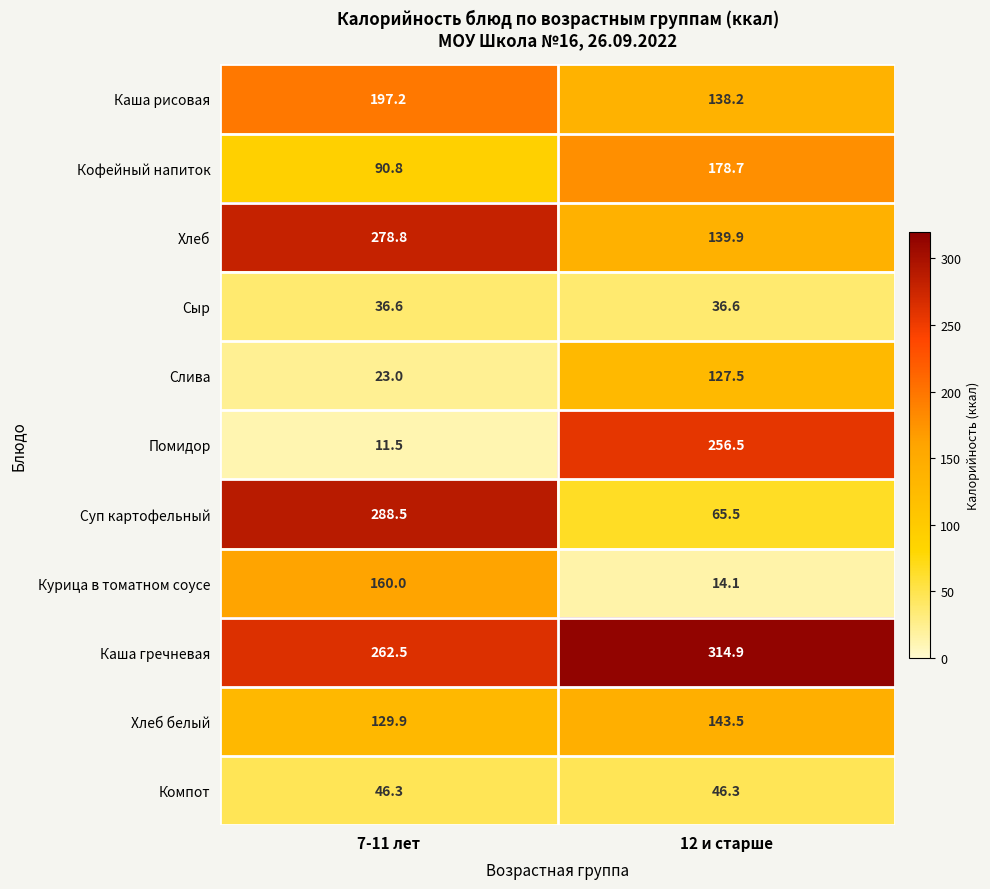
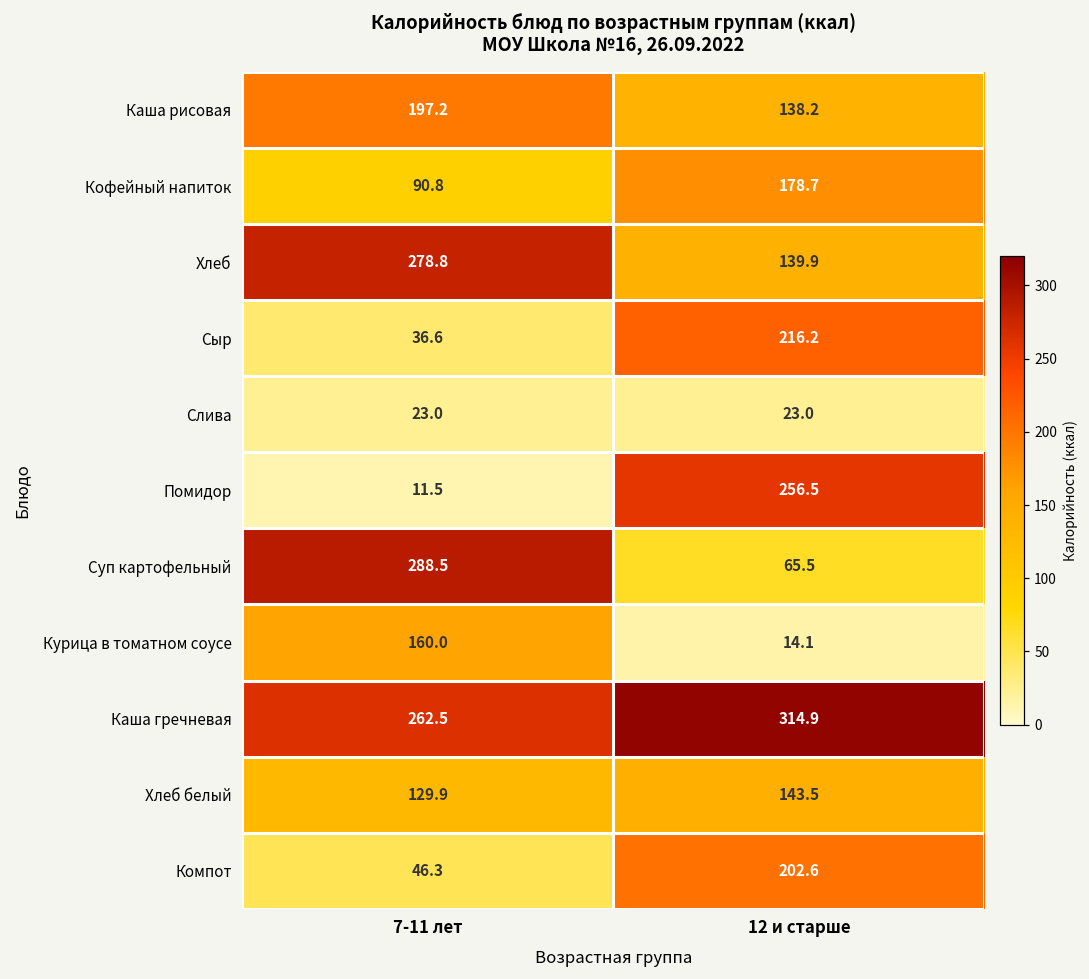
  {
    "Каша рисовая": {
      "7-11 лет": 197.2,
      "12 и старше": 138.2
    },
    "Кофейный напиток": {
      "7-11 лет": 90.8,
      "12 и старше": 178.7
    },
    "Хлеб": {
      "7-11 лет": 278.8,
      "12 и старше": 139.9
    },
    "Сыр": {
      "7-11 лет": 36.6,
-     "12 и старше": 36.6
+     "12 и старше": 216.2
    },
    "Слива": {
      "7-11 лет": 23.0,
-     "12 и старше": 127.5
+     "12 и старше": 23.0
    },
    "Помидор": {
      "7-11 лет": 11.5,
      "12 и старше": 256.5
    },
    "Суп картофельный": {
      "7-11 лет": 288.5,
      "12 и старше": 65.5
    },
    "Курица в томатном соусе": {
      "7-11 лет": 160.0,
      "12 и старше": 14.1
    },
    "Каша гречневая": {
      "7-11 лет": 262.5,
      "12 и старше": 314.9
    },
    "Хлеб белый": {
      "7-11 лет": 129.9,
      "12 и старше": 143.5
    },
    "Компот": {
      "7-11 лет": 46.3,
-     "12 и старше": 46.3
+     "12 и старше": 202.6
    }
  }
